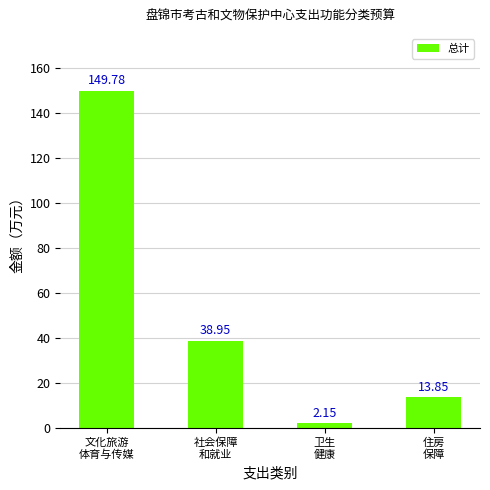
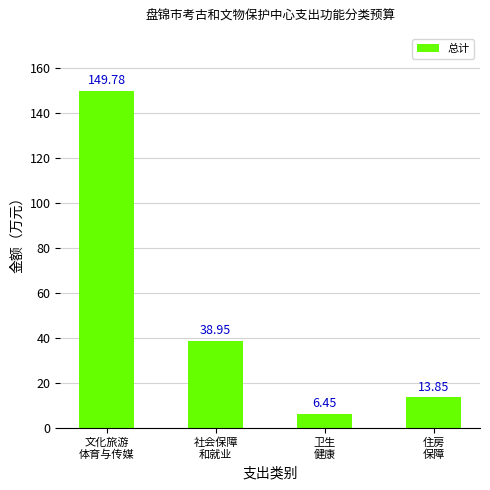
  {
    "文化旅游 体育与传媒": 149.78,
    "社会保障 和就业": 38.95,
-   "卫生 健康": 2.15,
+   "卫生 健康": 6.45,
    "住房 保障": 13.85
  }
